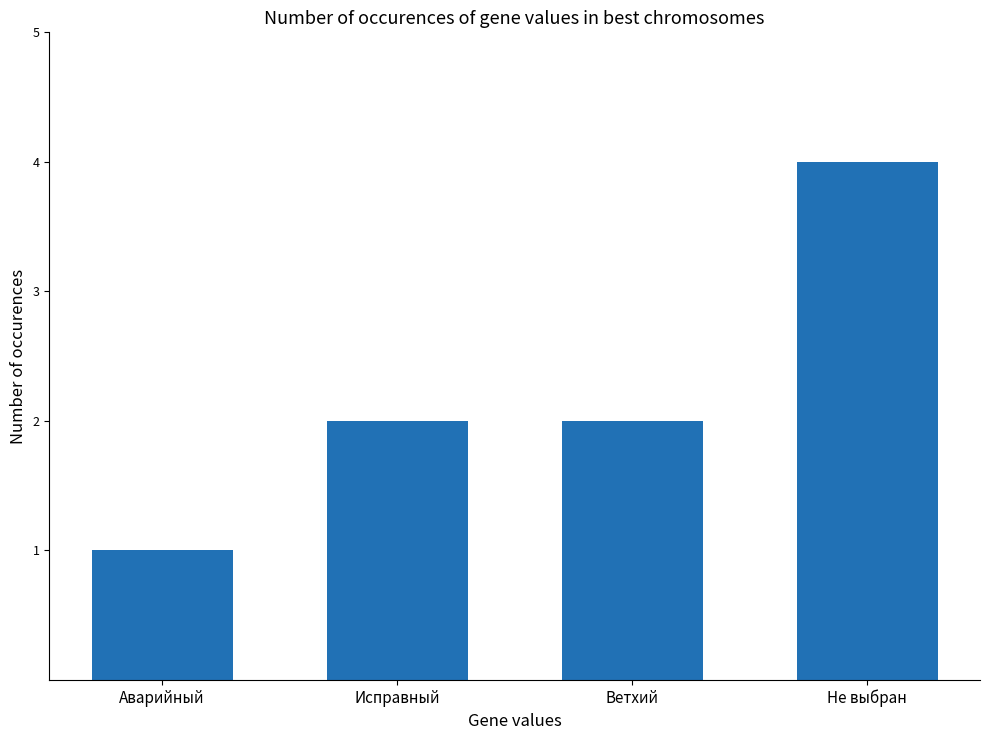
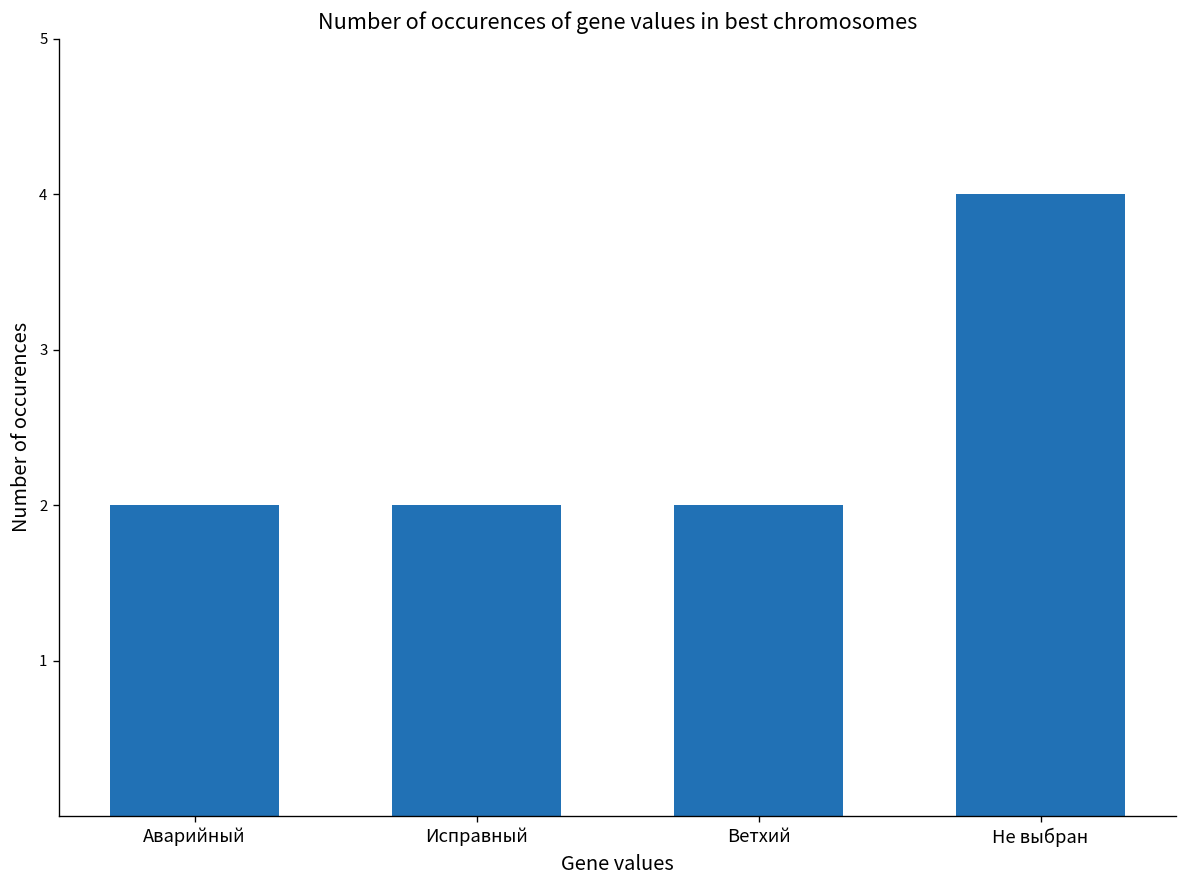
  {
-   "Аварийный": 1,
+   "Аварийный": 2,
    "Исправный": 2,
    "Ветхий": 2,
    "Не выбран": 4
  }
